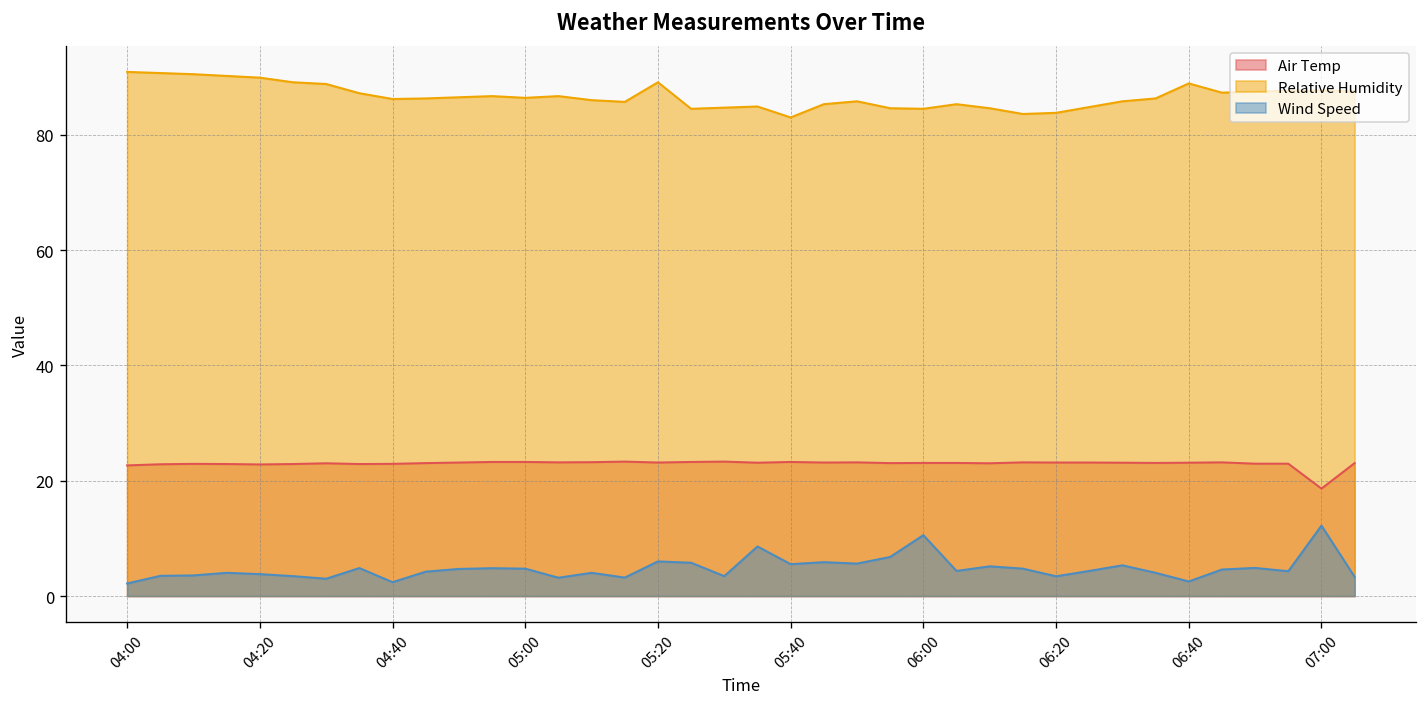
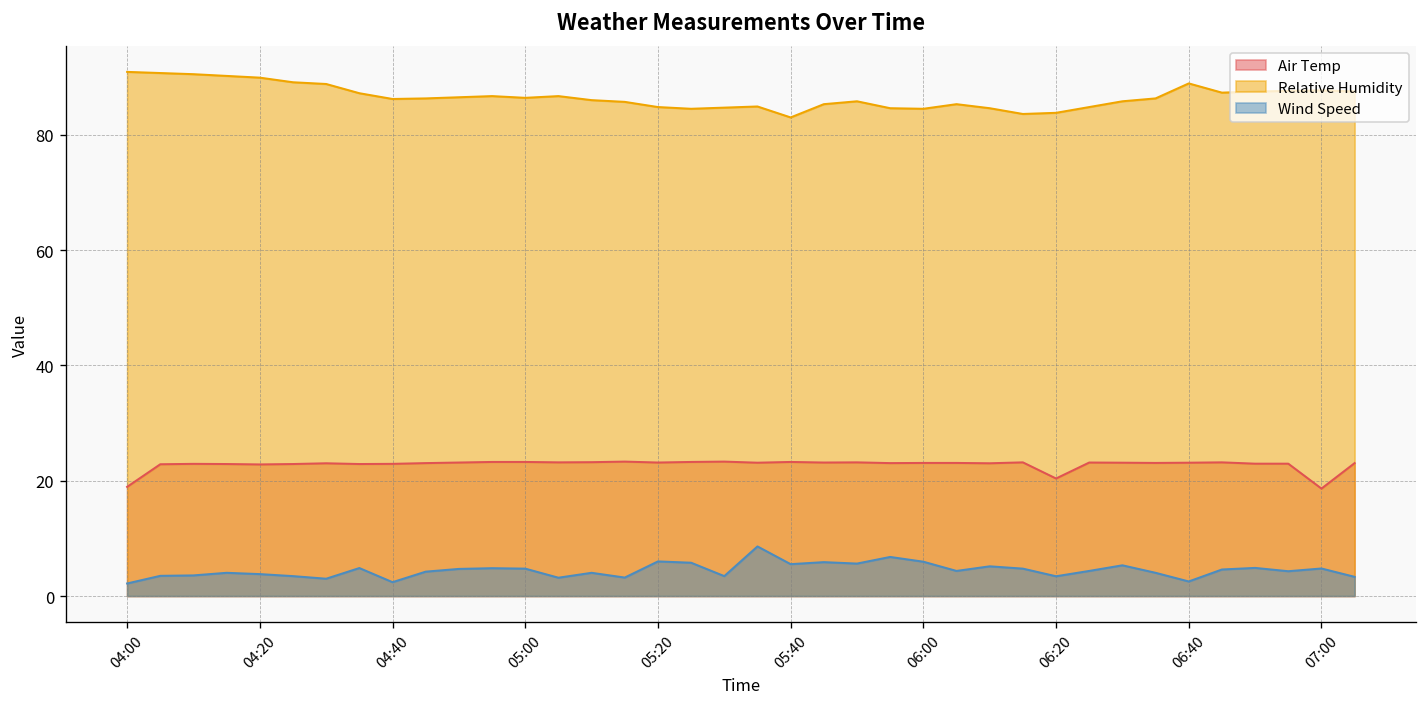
  {
    "Air Temp": {
-     "04:00": 23,
+     "04:00": 19,
      "04:20": 23,
      "04:40": 23,
      "05:00": 23,
      "05:20": 23,
      "05:40": 23,
      "06:00": 23,
-     "06:20": 23,
+     "06:20": 20,
      "06:40": 23,
      "07:00": 19
    },
    "Relative Humidity": {
      "04:00": 91,
      "04:20": 90,
      "04:40": 86,
      "05:00": 86,
-     "05:20": 89,
+     "05:20": 85,
      "05:40": 83,
      "06:00": 85,
      "06:20": 84,
      "06:40": 89
    },
    "Wind Speed": {
      "04:00": 2,
      "04:20": 4,
      "04:40": 2,
      "05:00": 5,
      "05:20": 6,
      "05:40": 6,
-     "06:00": 11,
+     "06:00": 6,
      "06:20": 3,
      "06:40": 3,
-     "07:00": 12
+     "07:00": 5
    }
  }
